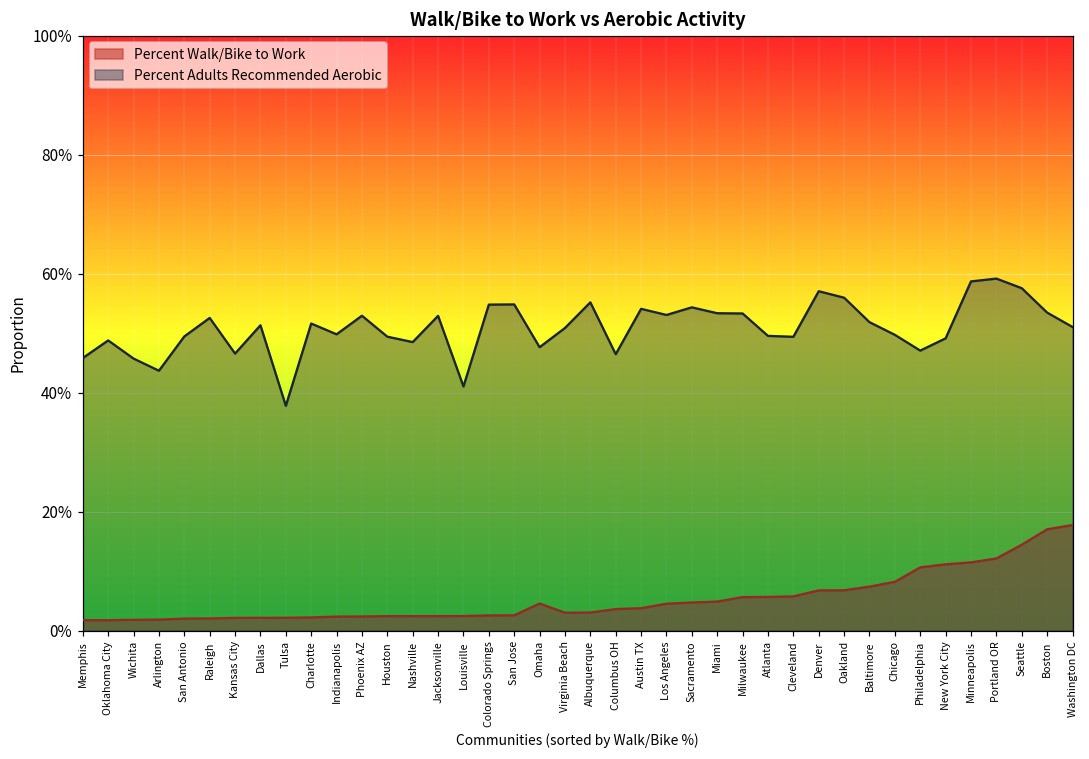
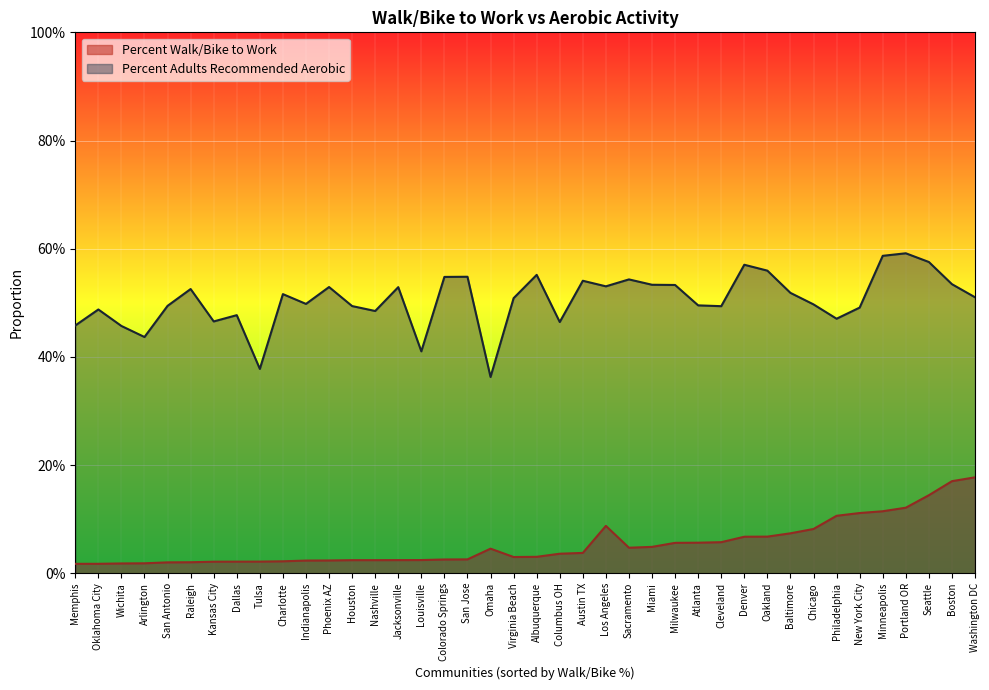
  {
    "Percent Walk/Bike to Work": {
      "Memphis": "2%",
      "Oklahoma City": "2%",
      "Wichita": "2%",
      "Arlington": "2%",
      "San Antonio": "2%",
      "Raleigh": "2%",
      "Kansas City": "2%",
      "Dallas": "2%",
      "Tulsa": "2%",
      "Charlotte": "2%",
      "Indianapolis": "2%",
      "Phoenix AZ": "2%",
      "Houston": "2%",
      "Nashville": "2%",
      "Jacksonville": "2%",
      "Louisville": "2%",
      "Colorado Springs": "3%",
      "San Jose": "3%",
      "Omaha": "5%",
      "Virginia Beach": "3%",
      "Albuquerque": "3%",
      "Columbus OH": "4%",
      "Austin TX": "4%",
-     "Los Angeles": "5%",
+     "Los Angeles": "9%",
      "Sacramento": "5%",
      "Miami": "5%",
      "Milwaukee": "6%",
      "Atlanta": "6%",
      "Cleveland": "6%",
      "Denver": "7%",
      "Oakland": "7%",
      "Baltimore": "7%",
      "Chicago": "8%",
      "Philadelphia": "11%",
      "New York City": "11%",
      "Minneapolis": "11%",
      "Portland OR": "12%",
      "Seattle": "14%",
      "Boston": "17%",
      "Washington DC": "18%"
    },
    "Percent Adults Recommended Aerobic": {
      "Memphis": "46%",
      "Oklahoma City": "49%",
      "Wichita": "46%",
      "Arlington": "44%",
      "San Antonio": "49%",
      "Raleigh": "53%",
      "Kansas City": "47%",
-     "Dallas": "51%",
+     "Dallas": "48%",
      "Tulsa": "38%",
      "Charlotte": "52%",
      "Indianapolis": "50%",
      "Phoenix AZ": "53%",
      "Houston": "49%",
      "Nashville": "48%",
      "Jacksonville": "53%",
      "Louisville": "41%",
      "Colorado Springs": "55%",
      "San Jose": "55%",
-     "Omaha": "48%",
+     "Omaha": "36%",
      "Virginia Beach": "51%",
      "Albuquerque": "55%",
      "Columbus OH": "46%",
      "Austin TX": "54%",
      "Los Angeles": "53%",
      "Sacramento": "54%",
      "Miami": "53%",
      "Milwaukee": "53%",
      "Atlanta": "50%",
      "Cleveland": "49%",
      "Denver": "57%",
      "Oakland": "56%",
      "Baltimore": "52%",
      "Chicago": "50%",
      "Philadelphia": "47%",
      "New York City": "49%",
      "Minneapolis": "59%",
      "Portland OR": "59%",
      "Seattle": "58%",
      "Boston": "53%",
      "Washington DC": "51%"
    }
  }
